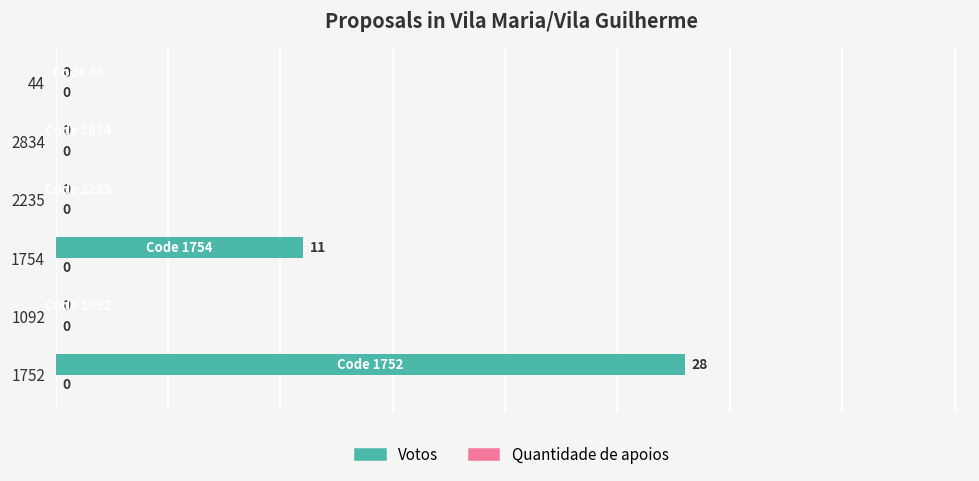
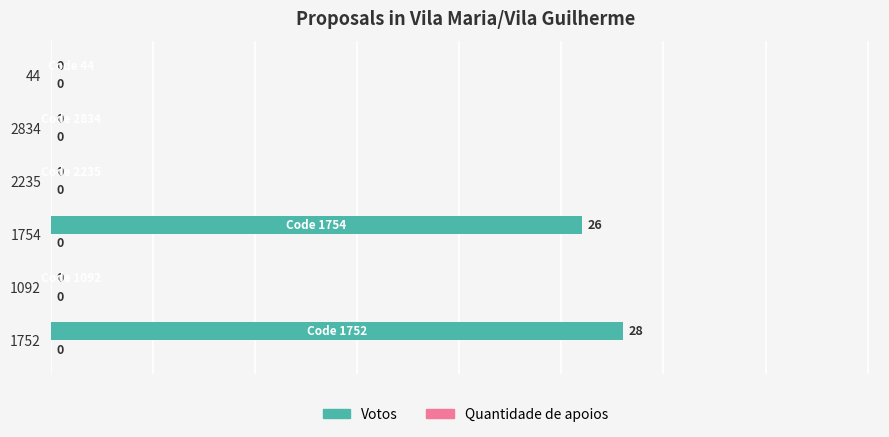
  {
    "Votos": {
      "44": 0,
      "2834": 0,
      "2235": 0,
-     "1754": 11,
+     "1754": 26,
      "1092": 0,
      "1752": 28
    },
    "Quantidade de apoios": {
      "44": 0,
      "2834": 0,
      "2235": 0,
      "1754": 0,
      "1092": 0,
      "1752": 0
    }
  }
